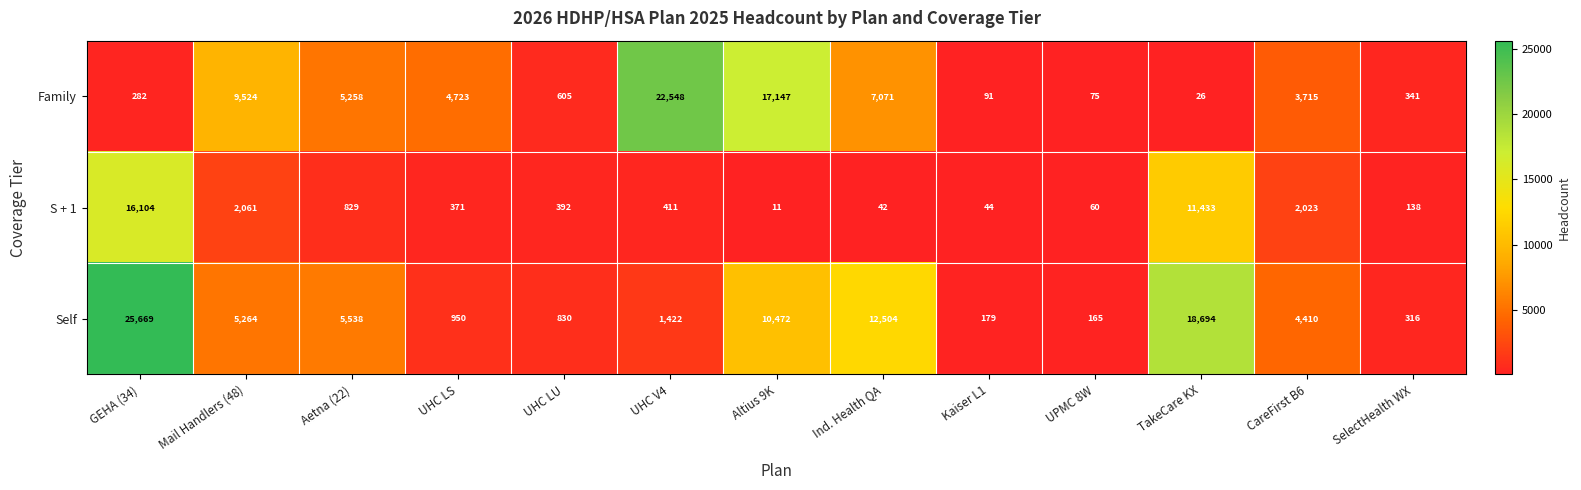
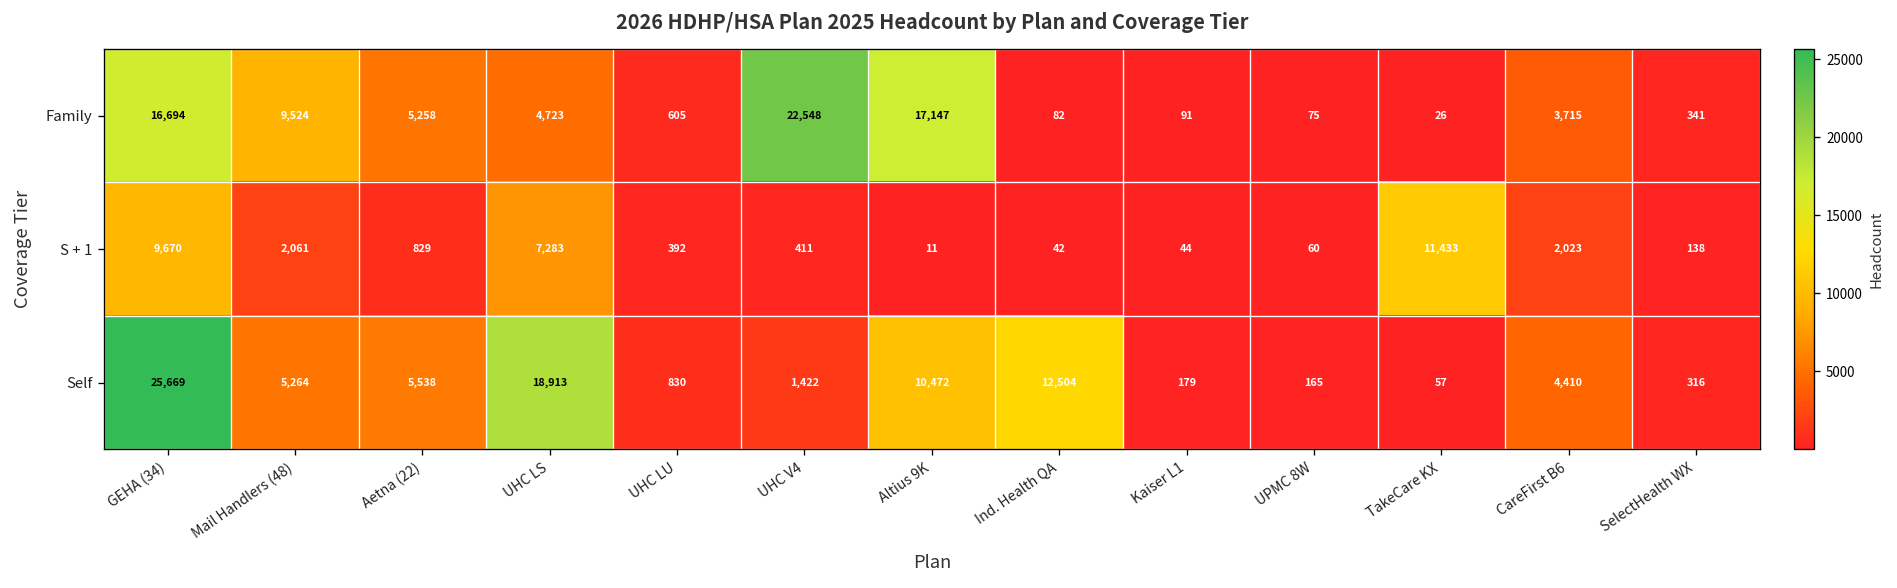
  {
    "Family": {
-     "GEHA (34)": "282",
+     "GEHA (34)": "16,694",
      "Mail Handlers (48)": "9,524",
      "Aetna (22)": "5,258",
      "UHC LS": "4,723",
      "UHC LU": "605",
      "UHC V4": "22,548",
      "Altius 9K": "17,147",
-     "Ind. Health QA": "7,071",
+     "Ind. Health QA": "82",
      "Kaiser L1": "91",
      "UPMC 8W": "75",
      "TakeCare KX": "26",
      "CareFirst B6": "3,715",
      "SelectHealth WX": "341"
    },
    "S + 1": {
-     "GEHA (34)": "16,104",
+     "GEHA (34)": "9,670",
      "Mail Handlers (48)": "2,061",
      "Aetna (22)": "829",
-     "UHC LS": "371",
+     "UHC LS": "7,283",
      "UHC LU": "392",
      "UHC V4": "411",
      "Altius 9K": "11",
      "Ind. Health QA": "42",
      "Kaiser L1": "44",
      "UPMC 8W": "60",
      "TakeCare KX": "11,433",
      "CareFirst B6": "2,023",
      "SelectHealth WX": "138"
    },
    "Self": {
      "GEHA (34)": "25,669",
      "Mail Handlers (48)": "5,264",
      "Aetna (22)": "5,538",
-     "UHC LS": "950",
+     "UHC LS": "18,913",
      "UHC LU": "830",
      "UHC V4": "1,422",
      "Altius 9K": "10,472",
      "Ind. Health QA": "12,504",
      "Kaiser L1": "179",
      "UPMC 8W": "165",
-     "TakeCare KX": "18,694",
+     "TakeCare KX": "57",
      "CareFirst B6": "4,410",
      "SelectHealth WX": "316"
    }
  }
